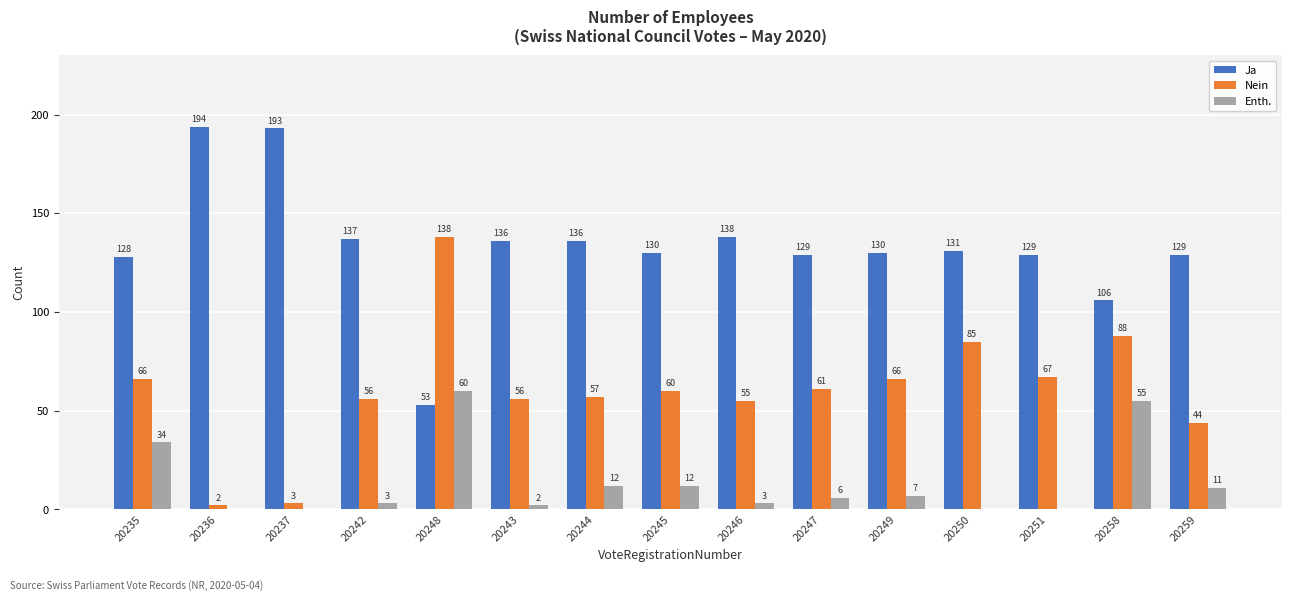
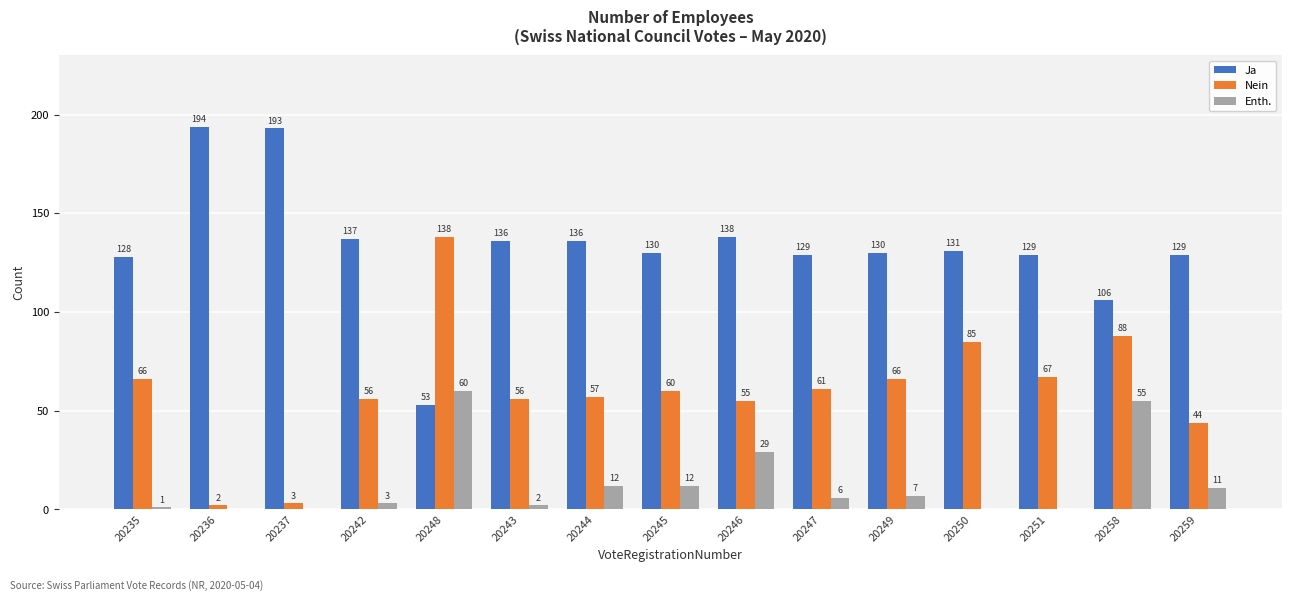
  {
    "Ja": {
      "20235": 128,
      "20236": 194,
      "20237": 193,
      "20242": 137,
      "20248": 53,
      "20243": 136,
      "20244": 136,
      "20245": 130,
      "20246": 138,
      "20247": 129,
      "20249": 130,
      "20250": 131,
      "20251": 129,
      "20258": 106,
      "20259": 129
    },
    "Nein": {
      "20235": 66,
      "20236": 2,
      "20237": 3,
      "20242": 56,
      "20248": 138,
      "20243": 56,
      "20244": 57,
      "20245": 60,
      "20246": 55,
      "20247": 61,
      "20249": 66,
      "20250": 85,
      "20251": 67,
      "20258": 88,
      "20259": 44
    },
    "Enth.": {
-     "20235": 34,
+     "20235": 1,
      "20242": 3,
      "20248": 60,
      "20243": 2,
      "20244": 12,
      "20245": 12,
-     "20246": 3,
+     "20246": 29,
      "20247": 6,
      "20249": 7,
      "20258": 55,
      "20259": 11
    }
  }
